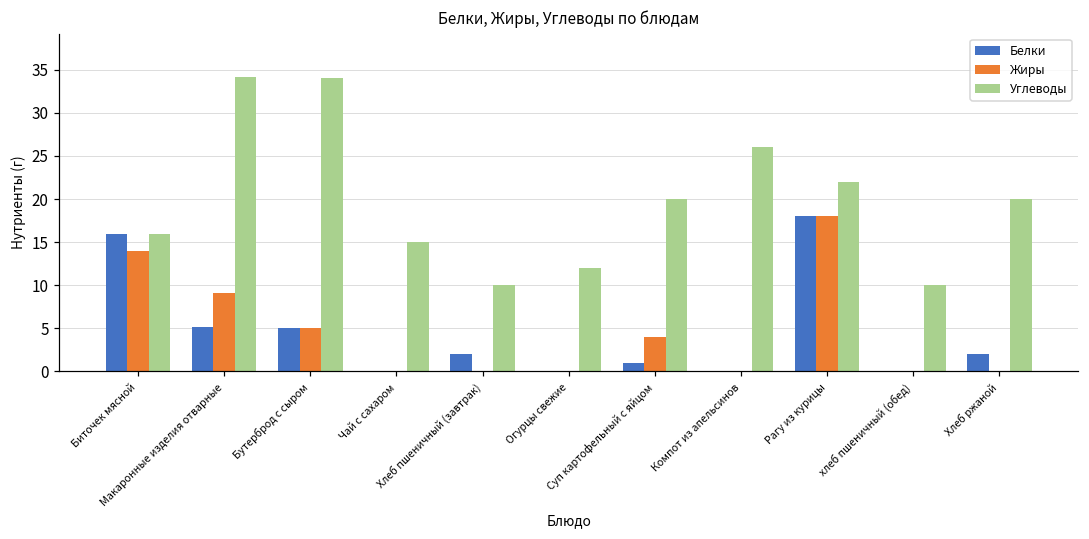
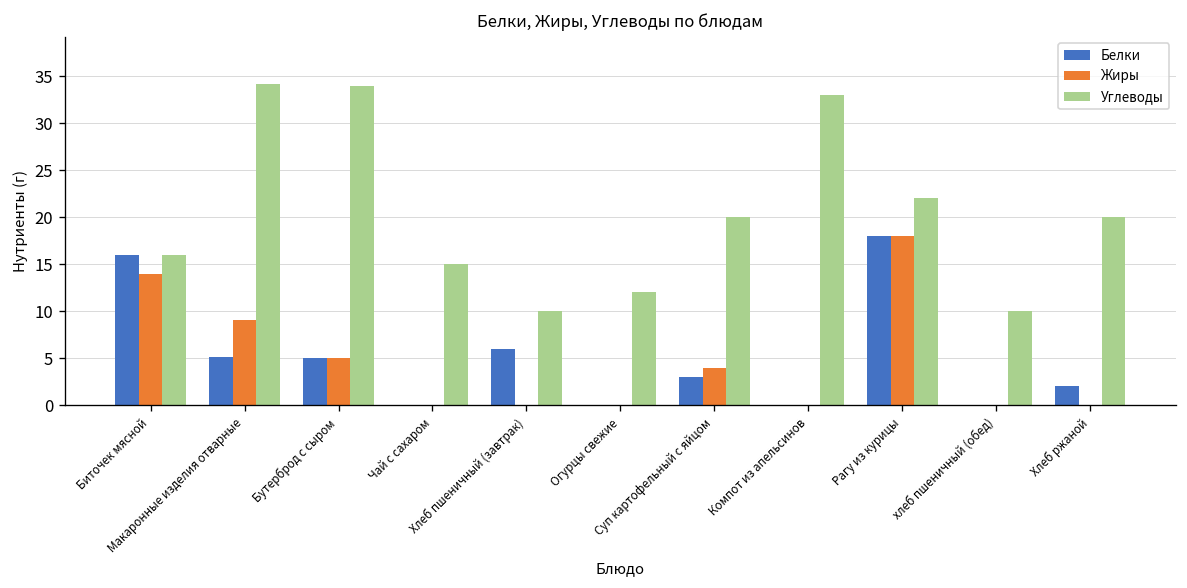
  {
    "Белки": {
      "Биточек мясной": 16,
      "Макаронные изделия отварные": 5,
      "Бутерброд с сыром": 5,
      "Чай с сахаром": 0,
-     "Хлеб пшеничный (завтрак)": 2,
+     "Хлеб пшеничный (завтрак)": 6,
      "Огурцы свежие": 0,
-     "Суп картофельный с яйцом": 1,
+     "Суп картофельный с яйцом": 3,
      "Компот из апельсинов": 0,
      "Рагу из курицы": 18,
      "хлеб пшеничный (обед)": 0,
      "Хлеб ржаной": 2
    },
    "Жиры": {
      "Биточек мясной": 14,
      "Макаронные изделия отварные": 9,
      "Бутерброд с сыром": 5,
      "Чай с сахаром": 0,
      "Хлеб пшеничный (завтрак)": 0,
      "Огурцы свежие": 0,
      "Суп картофельный с яйцом": 4,
      "Компот из апельсинов": 0,
      "Рагу из курицы": 18,
      "хлеб пшеничный (обед)": 0,
      "Хлеб ржаной": 0
    },
    "Углеводы": {
      "Биточек мясной": 16,
      "Макаронные изделия отварные": 34,
      "Бутерброд с сыром": 34,
      "Чай с сахаром": 15,
      "Хлеб пшеничный (завтрак)": 10,
      "Огурцы свежие": 12,
      "Суп картофельный с яйцом": 20,
-     "Компот из апельсинов": 26,
+     "Компот из апельсинов": 33,
      "Рагу из курицы": 22,
      "хлеб пшеничный (обед)": 10,
      "Хлеб ржаной": 20
    }
  }
